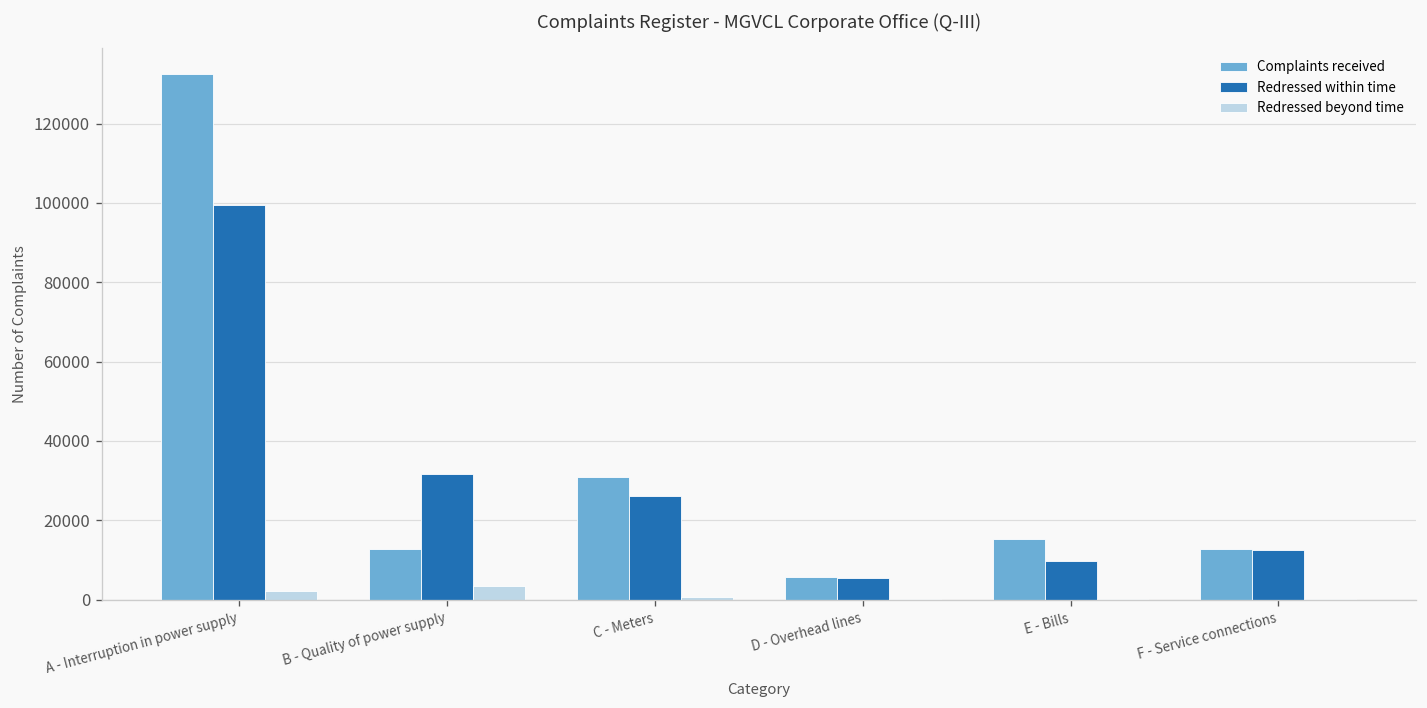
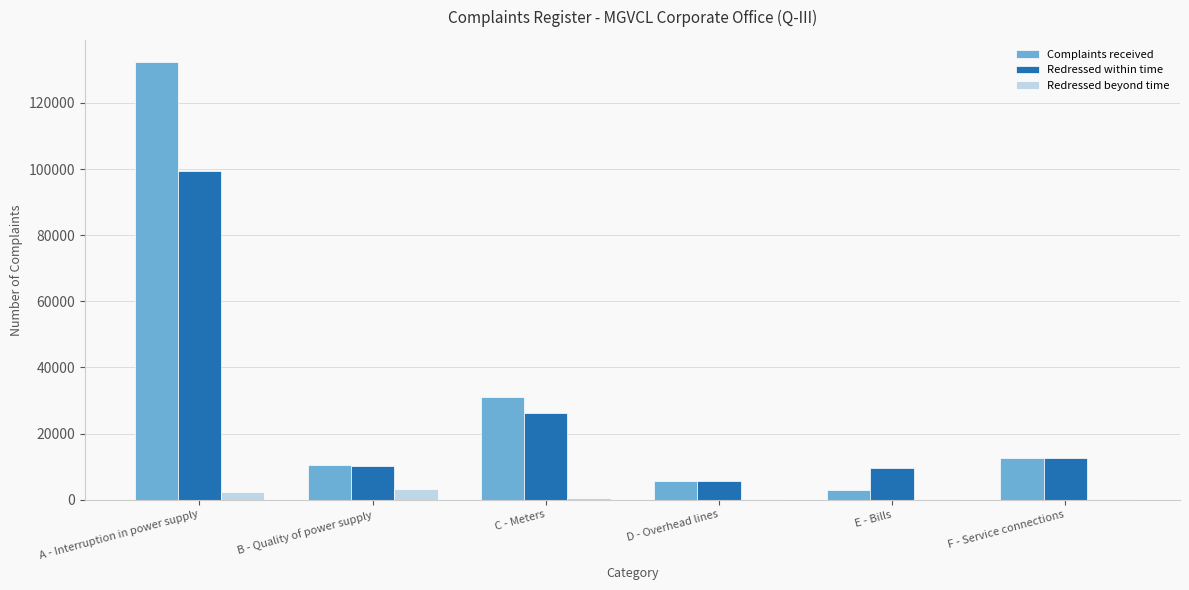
  {
    "Complaints received": {
      "A - Interruption in power supply": 132000,
-     "B - Quality of power supply": 13000,
+     "B - Quality of power supply": 10000,
      "C - Meters": 31000,
      "D - Overhead lines": 6000,
-     "E - Bills": 15000,
+     "E - Bills": 3000,
      "F - Service connections": 13000
    },
    "Redressed within time": {
      "A - Interruption in power supply": 99000,
-     "B - Quality of power supply": 32000,
+     "B - Quality of power supply": 10000,
      "C - Meters": 26000,
      "D - Overhead lines": 5000,
      "E - Bills": 10000,
      "F - Service connections": 13000
    },
    "Redressed beyond time": {
      "A - Interruption in power supply": 2000,
      "B - Quality of power supply": 3000
    }
  }
